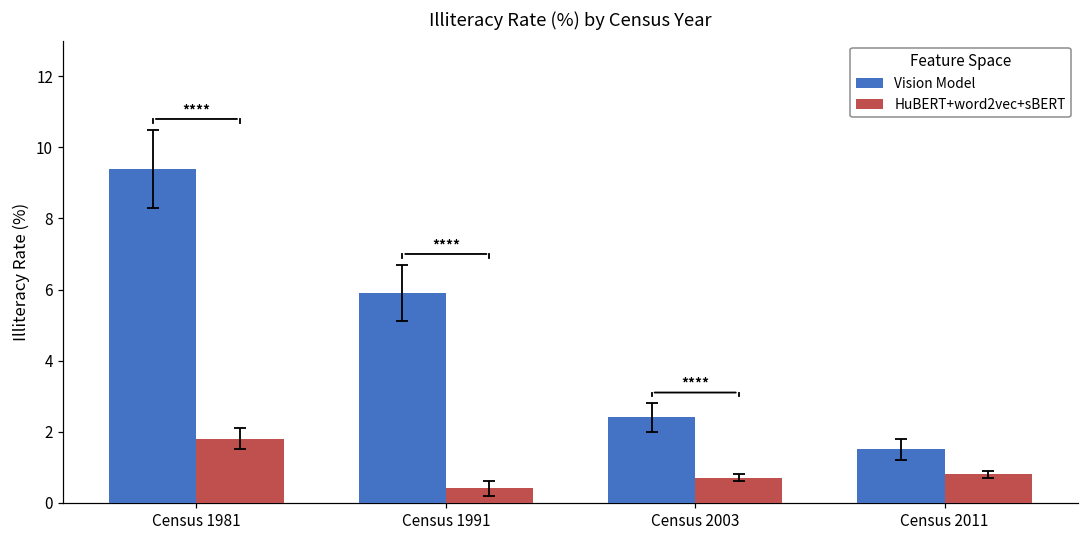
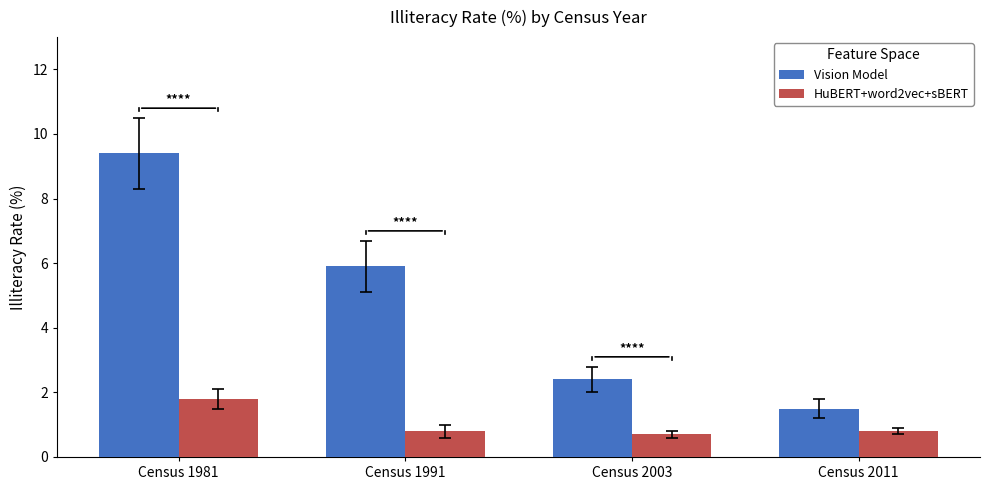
  {
    "HuBERT+word2vec+sBERT": {
      "Census 1981": 1.8,
-     "Census 1991": 0.4,
+     "Census 1991": 0.8,
      "Census 2003": 0.7,
      "Census 2011": 0.8
    }
  }
